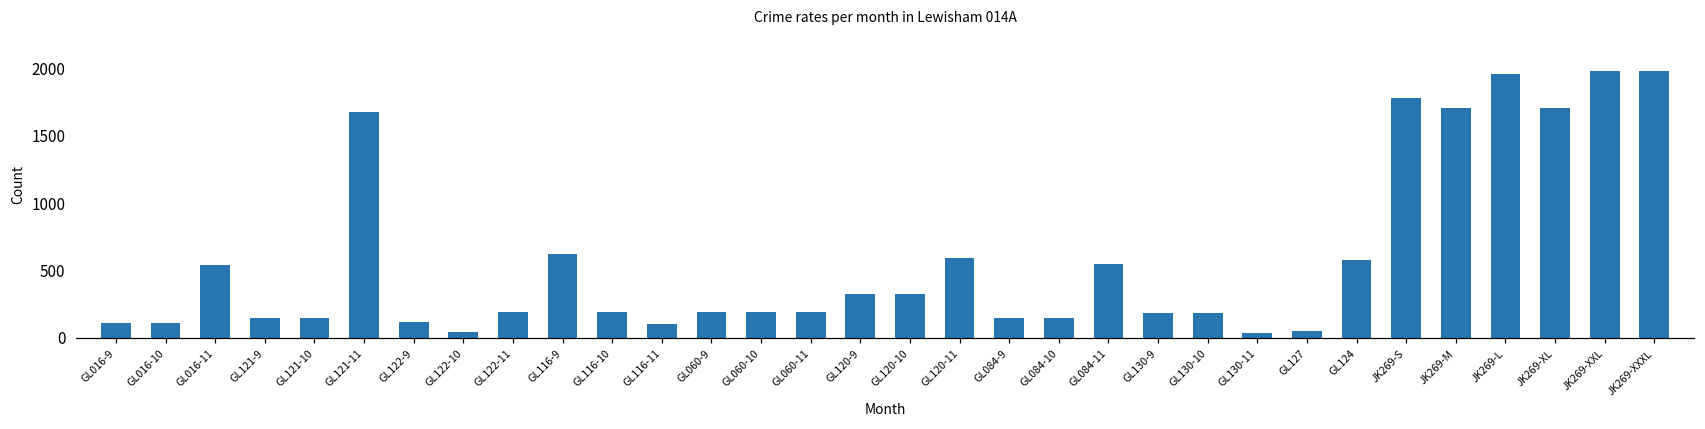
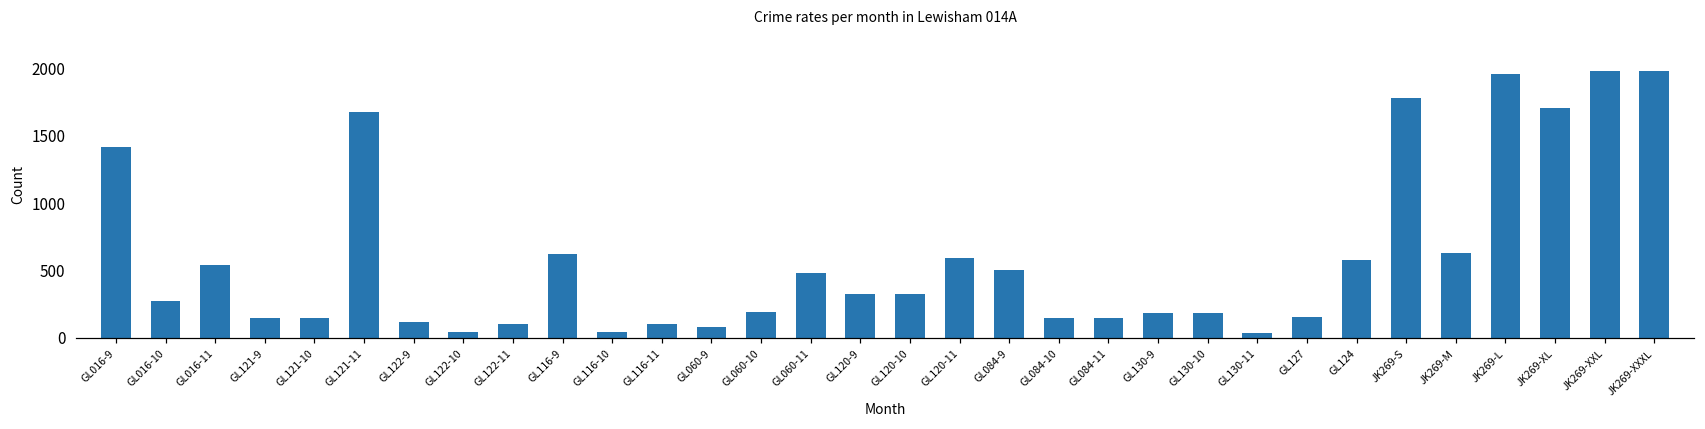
  {
-   "GL016-9": 110,
-   "GL016-10": 110,
+   "GL016-9": 1420,
+   "GL016-10": 270,
    "GL016-11": 540,
    "GL121-9": 150,
    "GL121-10": 150,
    "GL121-11": 1680,
    "GL122-9": 120,
    "GL122-10": 40,
-   "GL122-11": 190,
+   "GL122-11": 100,
    "GL116-9": 620,
-   "GL116-10": 190,
+   "GL116-10": 40,
    "GL116-11": 110,
-   "GL060-9": 190,
+   "GL060-9": 80,
    "GL060-10": 190,
-   "GL060-11": 190,
+   "GL060-11": 480,
    "GL120-9": 320,
    "GL120-10": 320,
    "GL120-11": 590,
-   "GL084-9": 150,
+   "GL084-9": 500,
    "GL084-10": 150,
-   "GL084-11": 550,
+   "GL084-11": 150,
    "GL130-9": 190,
    "GL130-10": 190,
    "GL130-11": 40,
-   "GL127": 50,
+   "GL127": 160,
    "GL124": 580,
    "JK269-S": 1780,
-   "JK269-M": 1700,
+   "JK269-M": 630,
    "JK269-L": 1950,
    "JK269-XL": 1700,
    "JK269-XXL": 1980,
    "JK269-XXXL": 1980
  }
